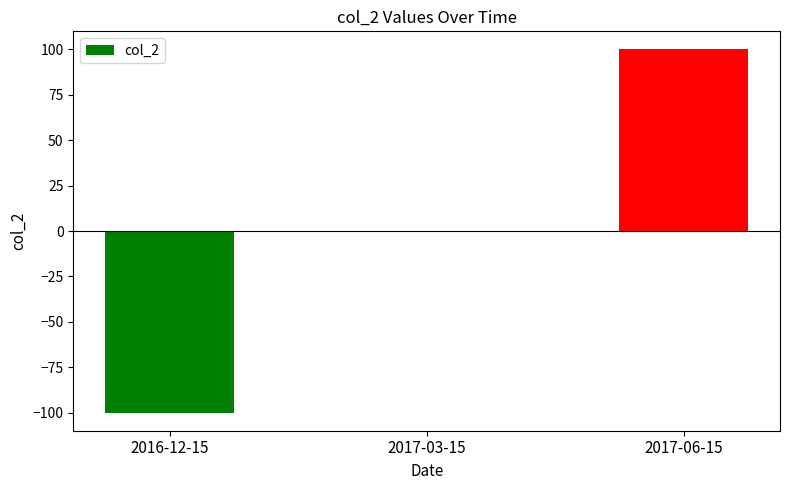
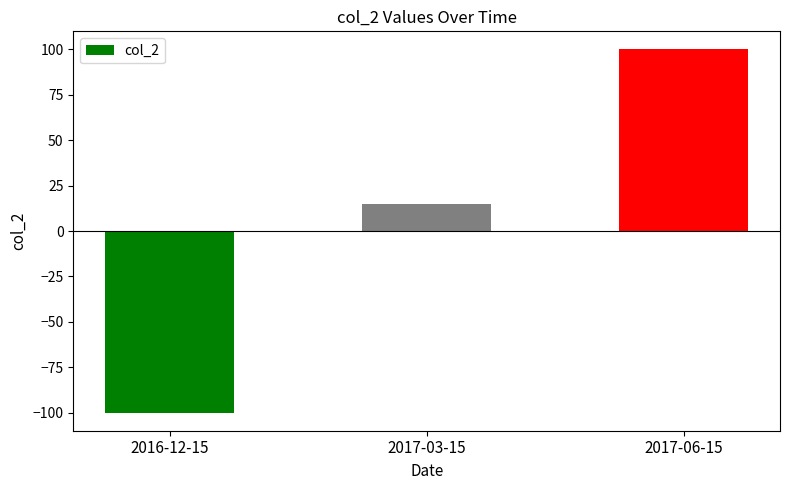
  {
    "2016-12-15": -100,
-   "2017-03-15": 0,
+   "2017-03-15": 15,
    "2017-06-15": 100
  }
